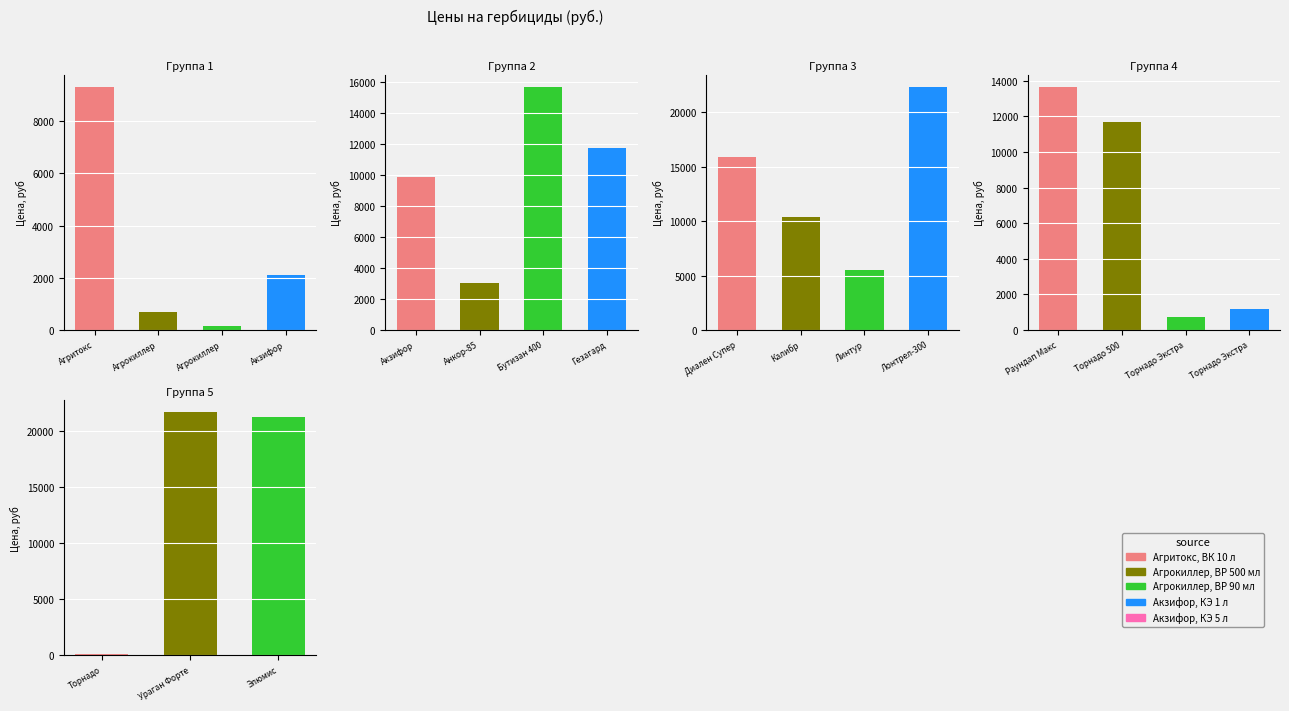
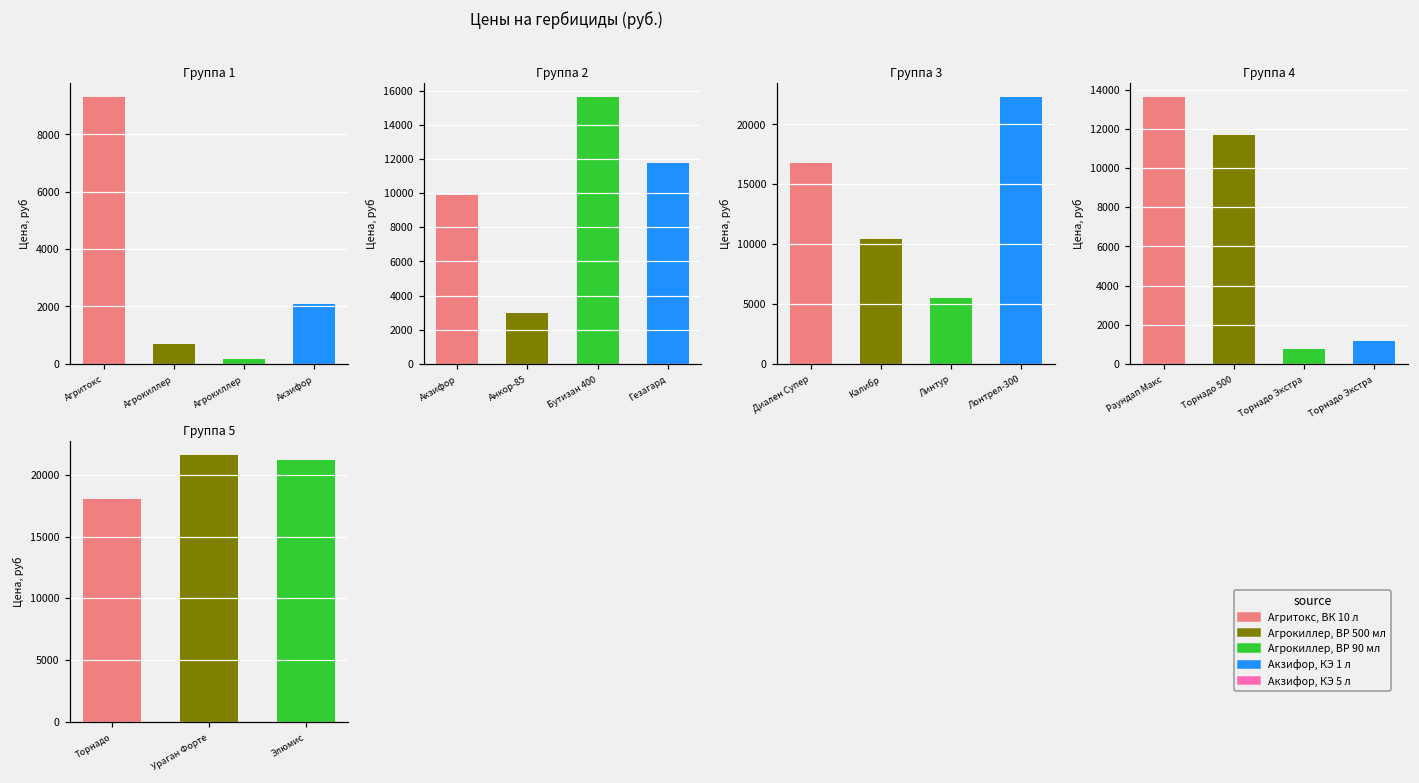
  {
    "Группа 1": {
      "Агритокс": 9300,
      "Акзифор": 2100
    },
    "Группа 2": {
      "Акзифор": 9900,
      "Анкор-85": 3000,
      "Бутизан 400": 15700,
      "Гезагард": 11800
    },
    "Группа 3": {
-     "Диален Супер": 15800,
+     "Диален Супер": 16800,
      "Калибр": 10400,
      "Линтур": 5500,
      "Лонтрел-300": 22300
    },
    "Группа 4": {
      "Раундап Макс": 13700,
      "Торнадо 500": 11700
    },
    "Группа 5": {
-     "Торнадо": 100,
+     "Торнадо": 18100,
      "Ураган Форте": 21600,
      "Элюмис": 21200
    }
  }
